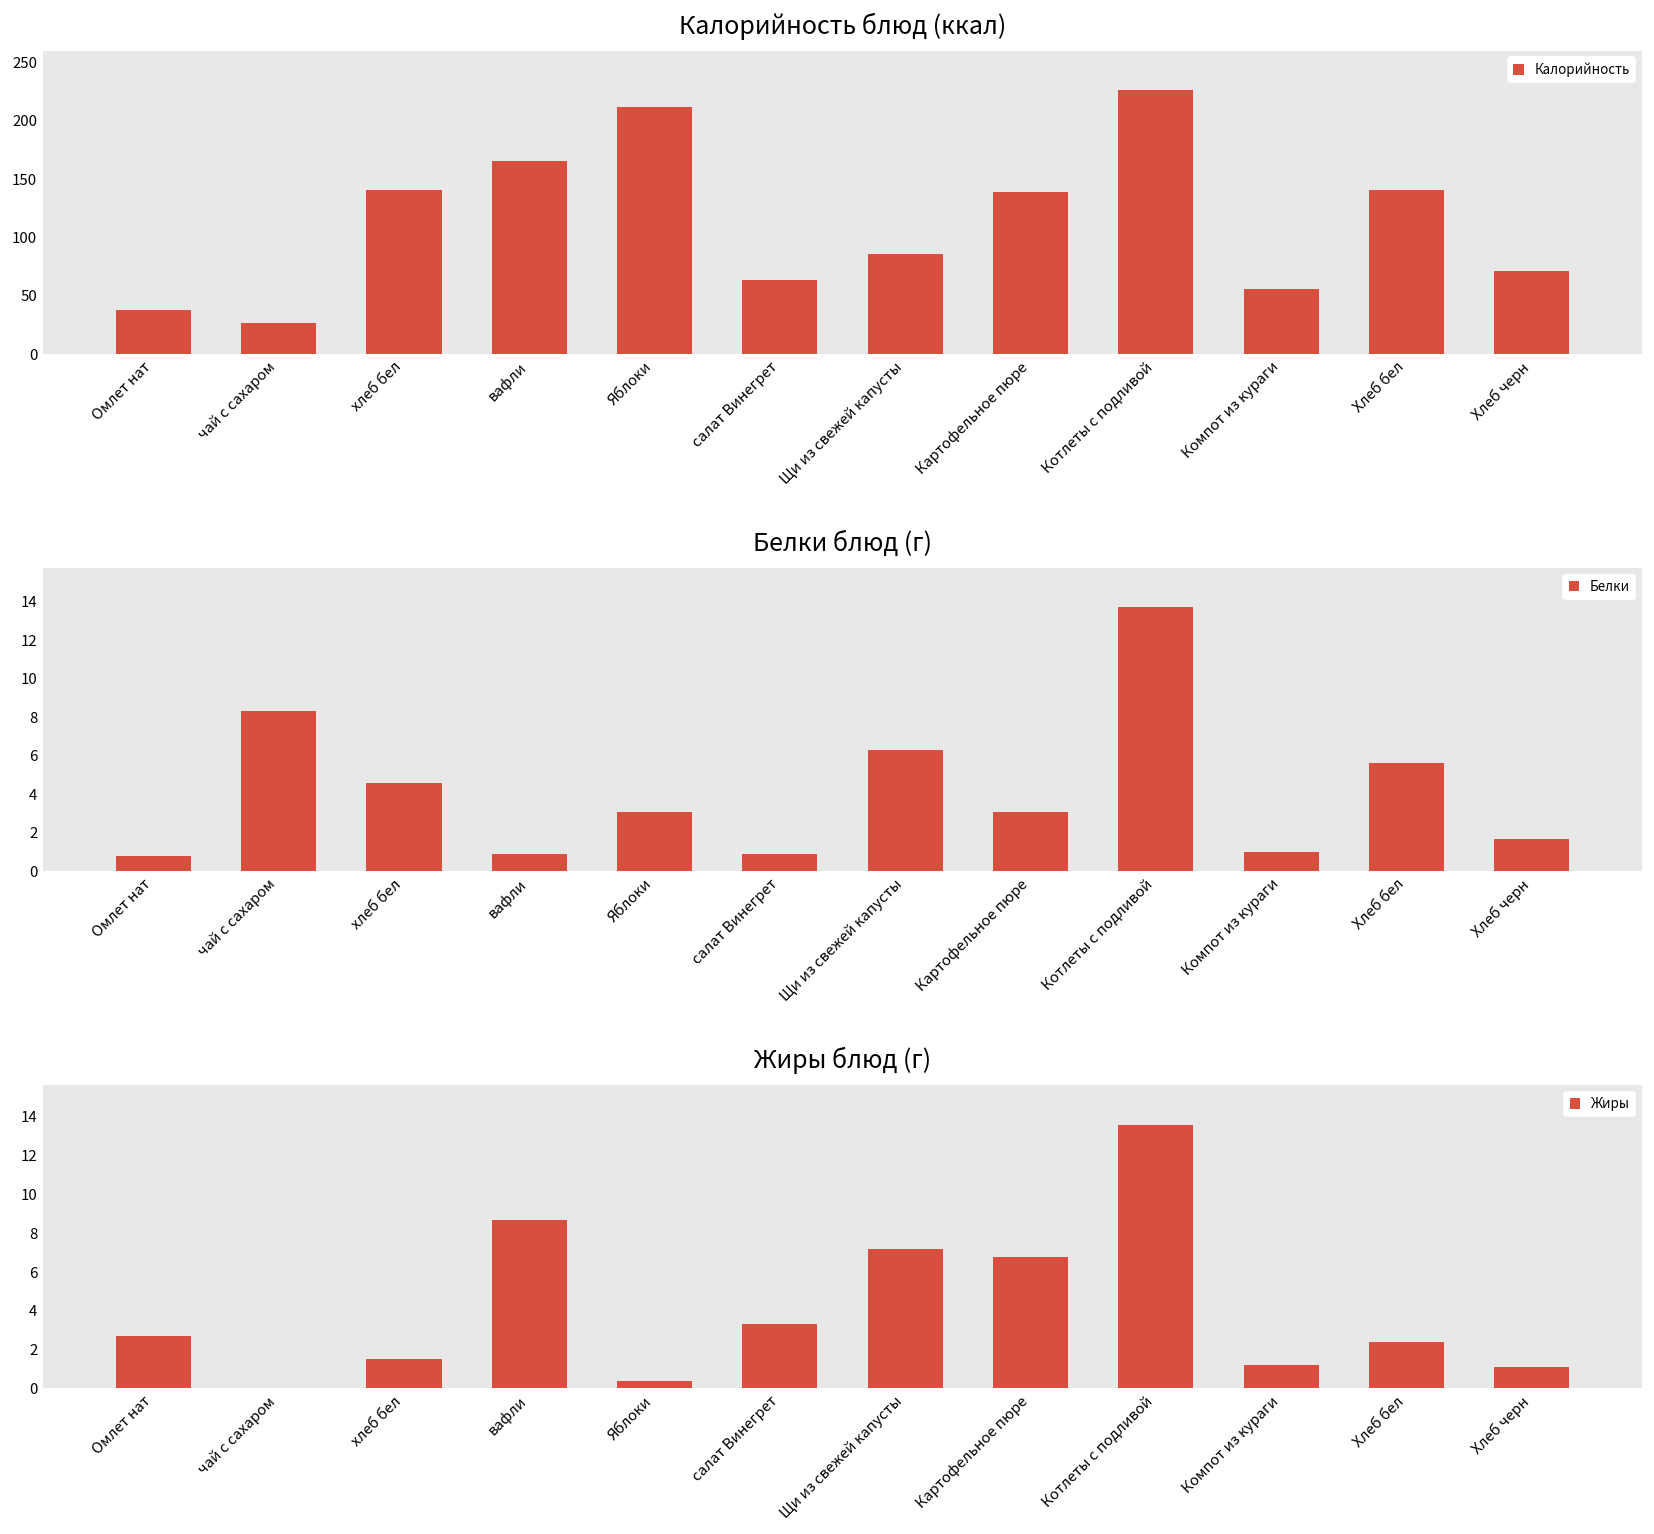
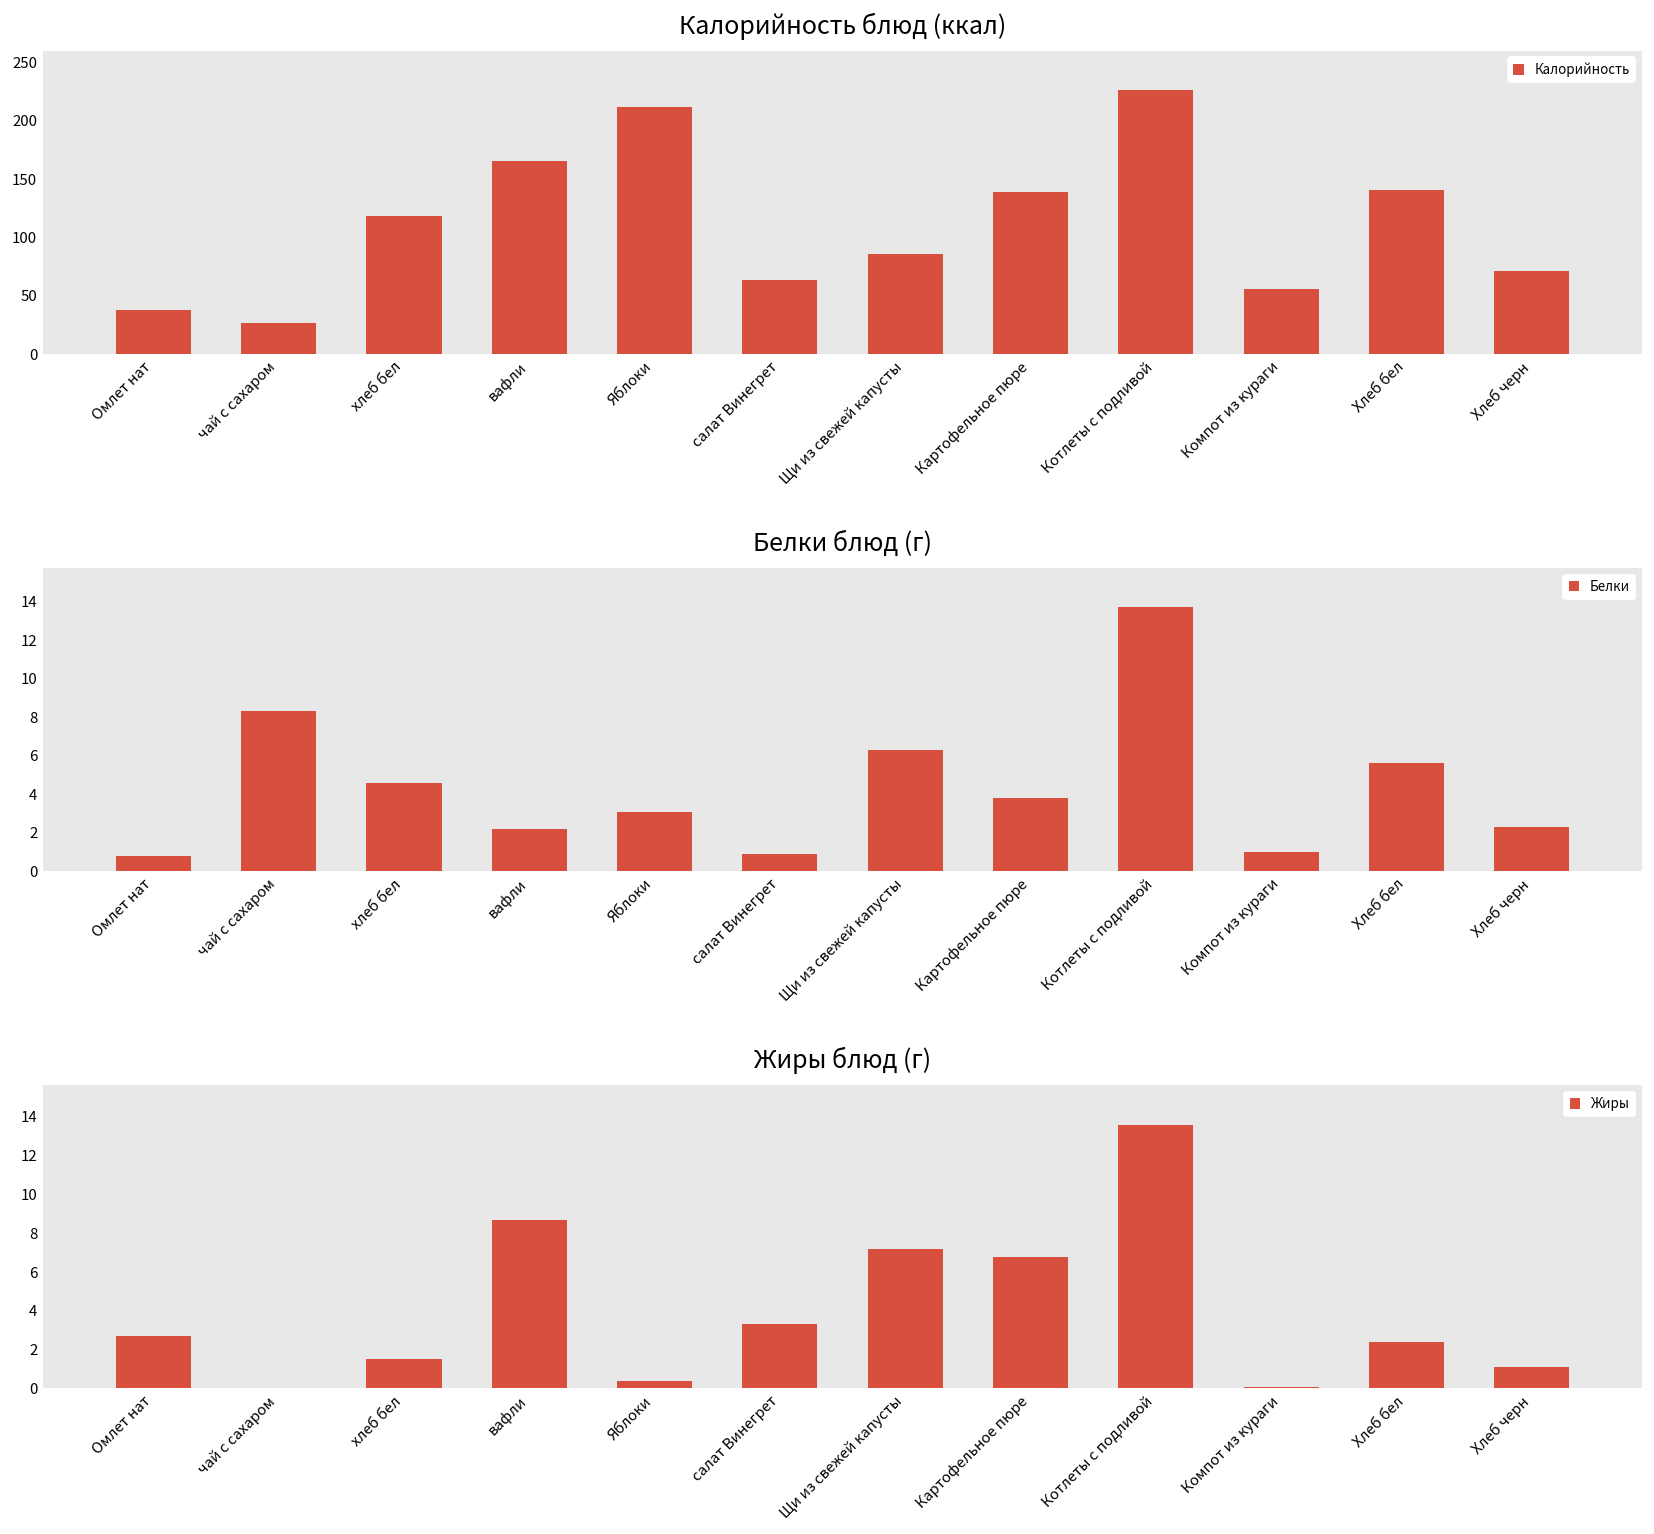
  {
    "Калорийность блюд (ккал)": {
      "Омлет нат": 40,
      "чай с сахаром": 30,
-     "хлеб бел": 140,
+     "хлеб бел": 120,
      "вафли": 170,
      "Яблоки": 210,
      "салат Винегрет": 60,
      "Щи из свежей капусты": 90,
      "Картофельное пюре": 140,
      "Котлеты с подливой": 230,
      "Компот из кураги": 60,
      "Хлеб бел": 140,
      "Хлеб черн": 70
    },
    "Белки блюд (г)": {
      "Омлет нат": 0.8,
      "чай с сахаром": 8.3,
      "хлеб бел": 4.6,
-     "вафли": 0.9,
+     "вафли": 2.2,
      "Яблоки": 3.1,
      "салат Винегрет": 0.9,
      "Щи из свежей капусты": 6.3,
-     "Картофельное пюре": 3.1,
+     "Картофельное пюре": 3.8,
      "Котлеты с подливой": 13.7,
      "Компот из кураги": 1.0,
      "Хлеб бел": 5.6,
-     "Хлеб черн": 1.7
+     "Хлеб черн": 2.3
    },
    "Жиры блюд (г)": {
      "Омлет нат": 2.7,
      "чай с сахаром": 0.0,
      "хлеб бел": 1.5,
      "вафли": 8.7,
      "Яблоки": 0.4,
      "салат Винегрет": 3.3,
      "Щи из свежей капусты": 7.2,
      "Картофельное пюре": 6.8,
      "Котлеты с подливой": 13.6,
-     "Компот из кураги": 1.2,
+     "Компот из кураги": 0.1,
      "Хлеб бел": 2.4,
      "Хлеб черн": 1.1
    }
  }
